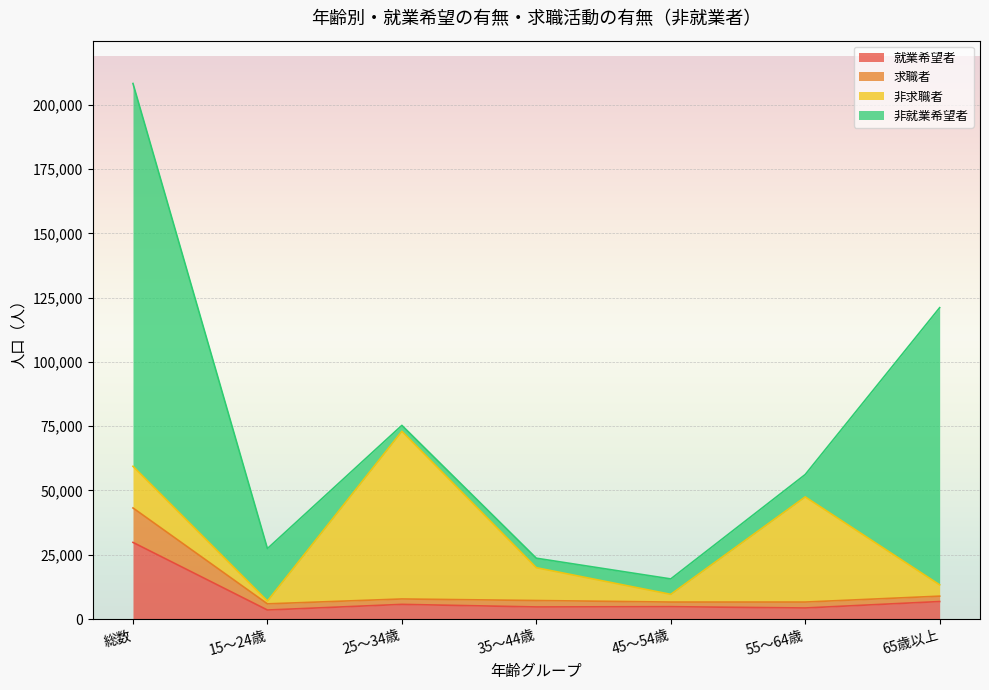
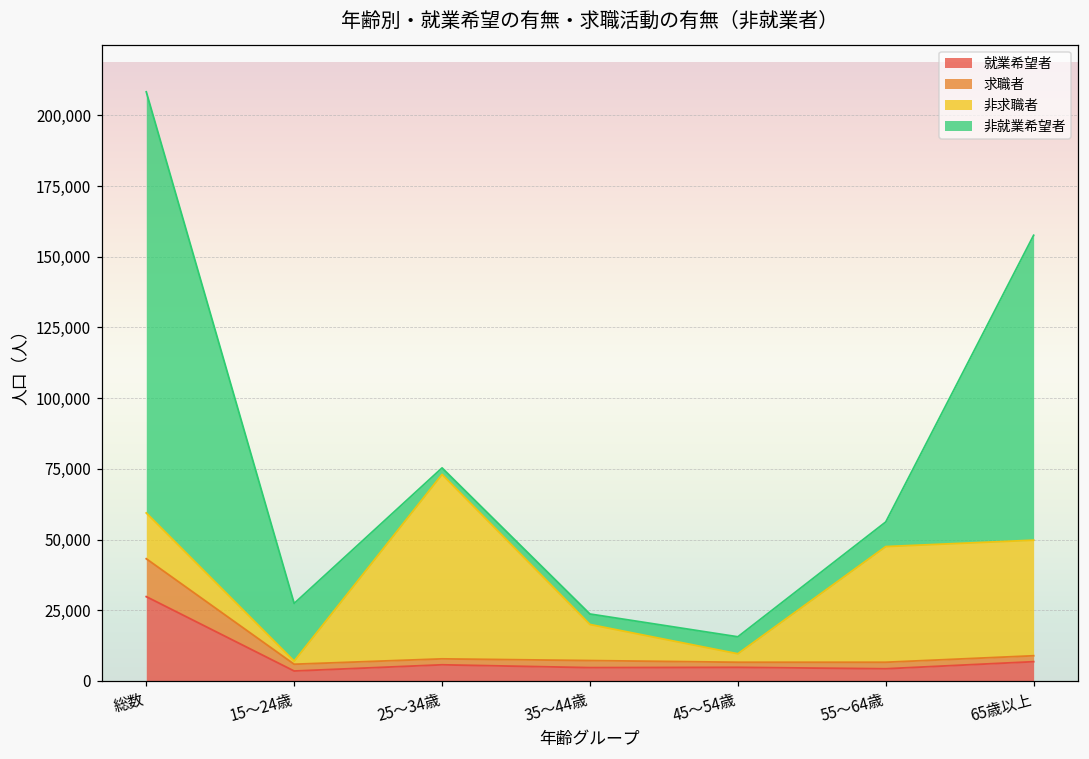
  {
    "非求職者": {
      "総数": "16,000",
      "15～24歳": "1,000",
      "25～34歳": "65,000",
      "35～44歳": "13,000",
      "45～54歳": "3,000",
      "55～64歳": "41,000",
-     "65歳以上": "4,000"
+     "65歳以上": "41,000"
    },
    "非就業希望者": {
      "総数": "149,000",
      "15～24歳": "20,000",
      "25～34歳": "2,000",
      "35～44歳": "4,000",
      "45～54歳": "6,000",
      "55～64歳": "9,000",
      "65歳以上": "108,000"
    }
  }
